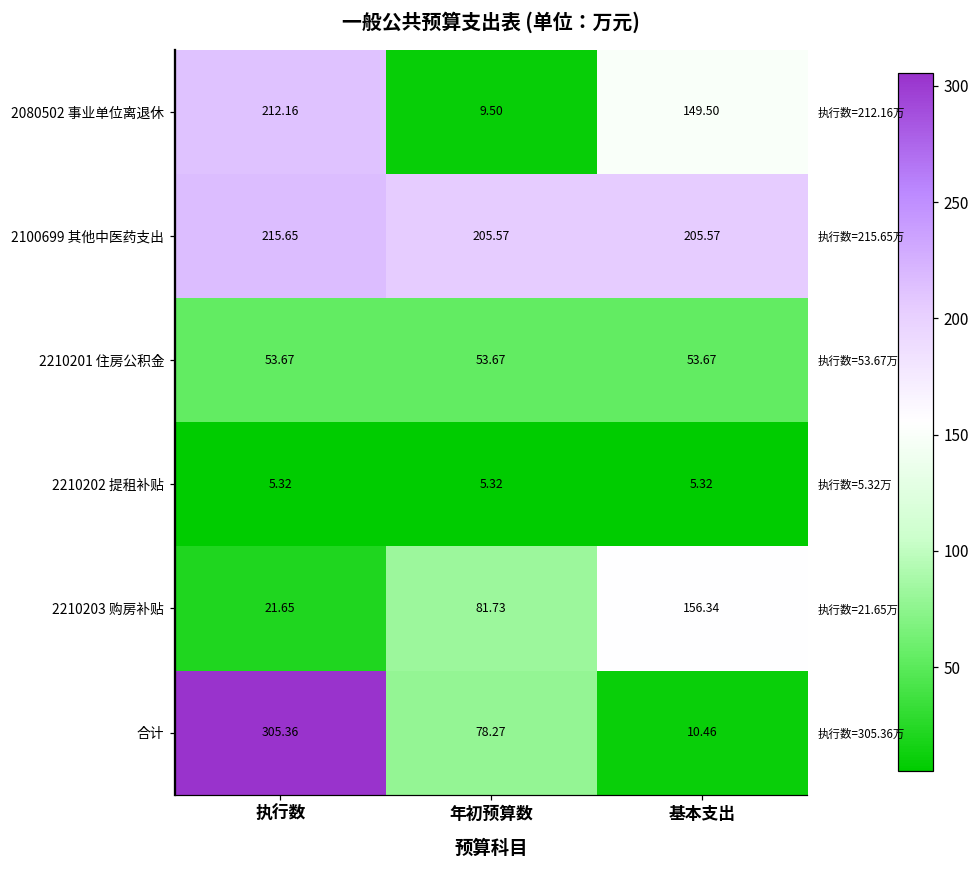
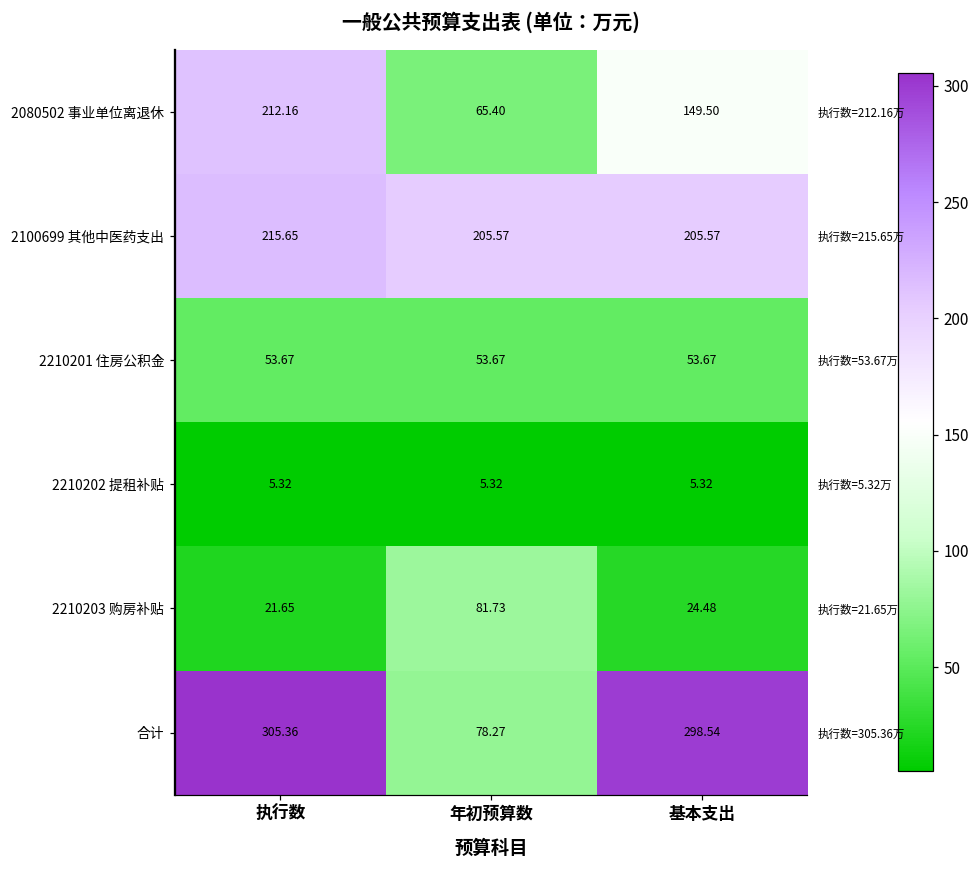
  {
    "2080502 事业单位离退休": {
      "执行数": 212.16,
-     "年初预算数": 9.50,
+     "年初预算数": 65.40,
      "基本支出": 149.50
    },
    "2100699 其他中医药支出": {
      "执行数": 215.65,
      "年初预算数": 205.57,
      "基本支出": 205.57
    },
    "2210201 住房公积金": {
      "执行数": 53.67,
      "年初预算数": 53.67,
      "基本支出": 53.67
    },
    "2210202 提租补贴": {
      "执行数": 5.32,
      "年初预算数": 5.32,
      "基本支出": 5.32
    },
    "2210203 购房补贴": {
      "执行数": 21.65,
      "年初预算数": 81.73,
-     "基本支出": 156.34
+     "基本支出": 24.48
    },
    "合计": {
      "执行数": 305.36,
      "年初预算数": 78.27,
-     "基本支出": 10.46
+     "基本支出": 298.54
    }
  }
